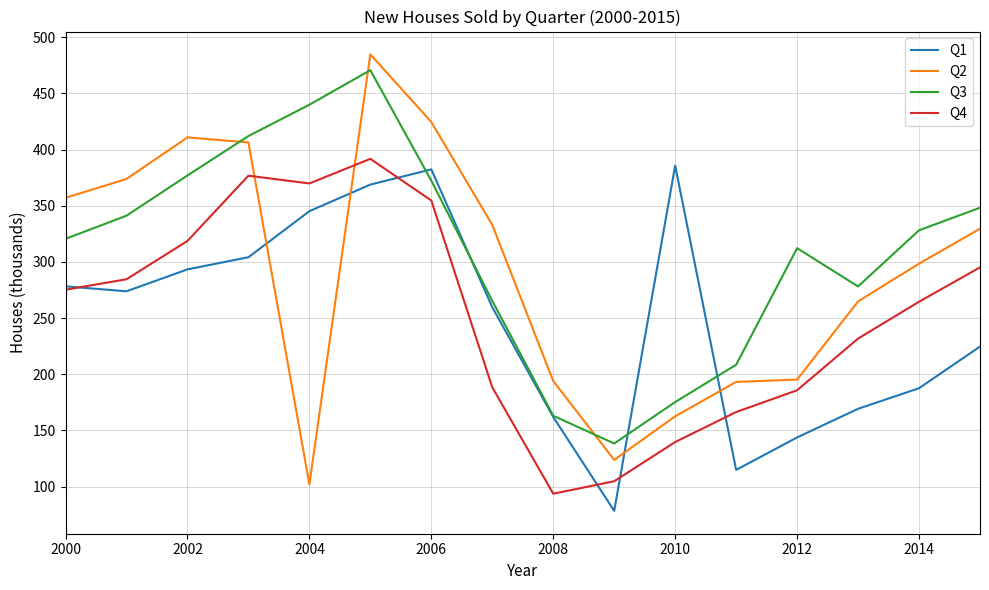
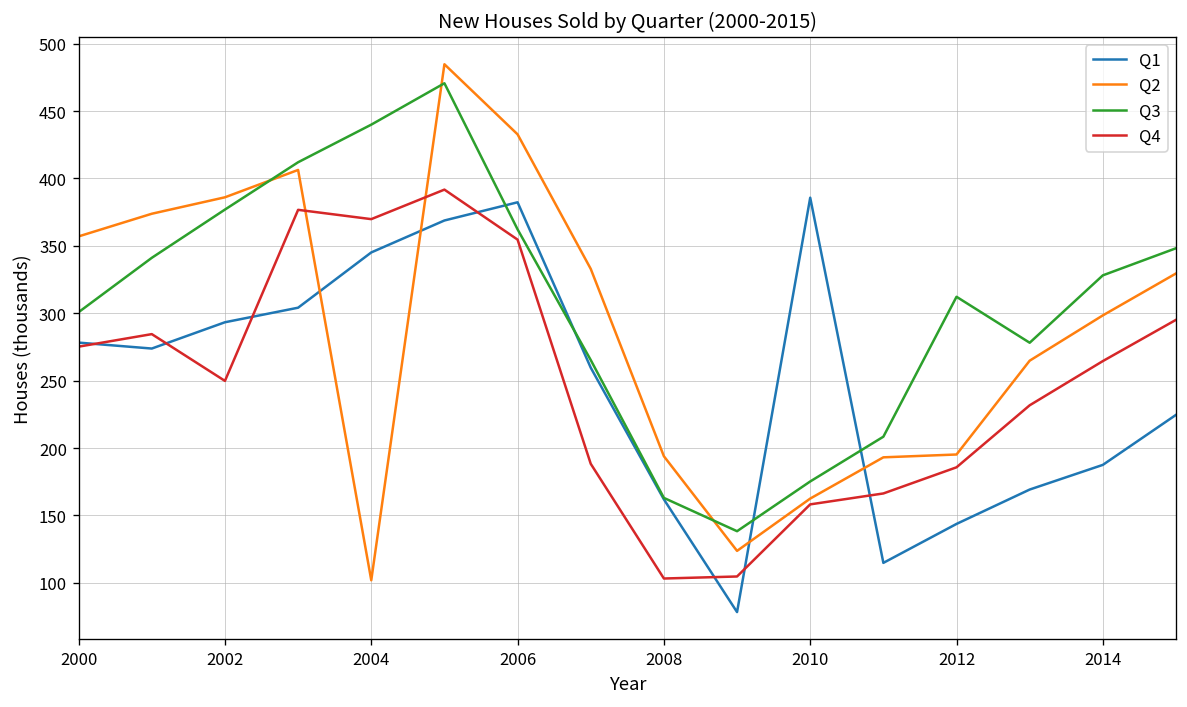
  {
    "Q1": {
      "2000": 278,
      "2002": 293,
      "2004": 345,
      "2006": 382,
      "2010": 386,
      "2012": 144,
      "2014": 188
    },
    "Q2": {
      "2000": 357,
-     "2002": 411,
+     "2002": 386,
      "2004": 102,
-     "2006": 425,
+     "2006": 433,
      "2008": 194,
      "2010": 163,
      "2012": 195,
      "2014": 298
    },
    "Q3": {
-     "2000": 321,
+     "2000": 301,
      "2002": 377,
      "2004": 440,
-     "2006": 372,
+     "2006": 362,
      "2010": 175,
      "2012": 312,
      "2014": 328
    },
    "Q4": {
      "2000": 275,
-     "2002": 319,
+     "2002": 250,
      "2004": 370,
      "2006": 355,
-     "2008": 94,
-     "2010": 140,
+     "2008": 103,
+     "2010": 158,
      "2012": 186,
      "2014": 265
    }
  }
